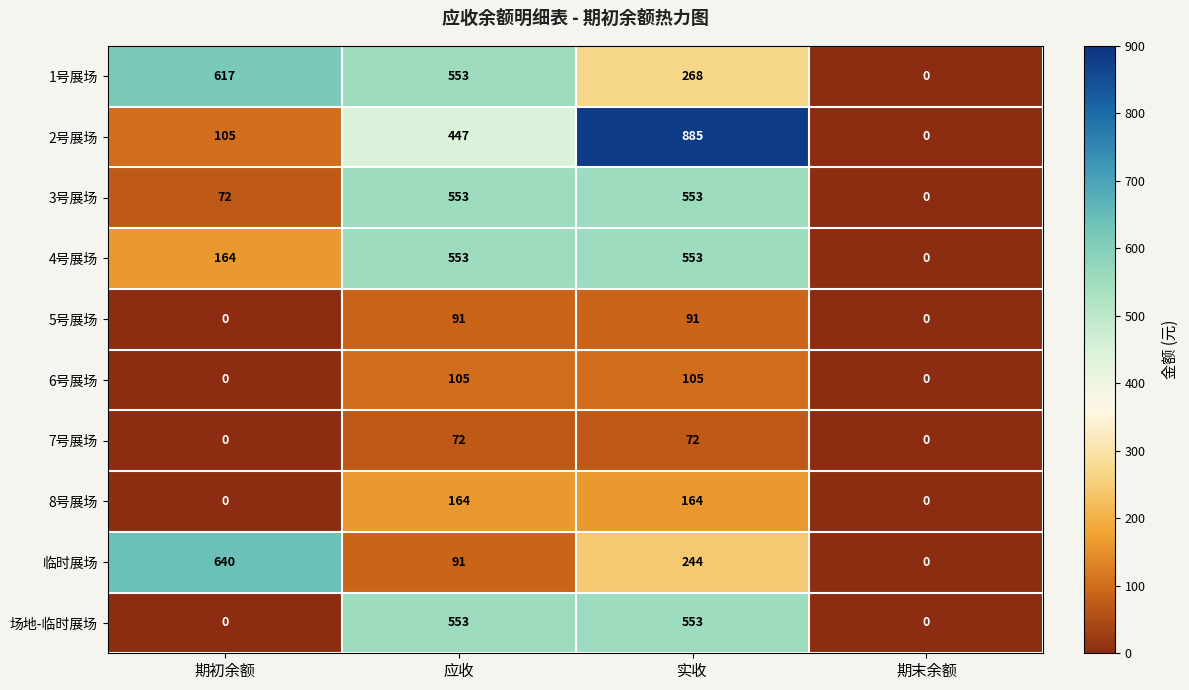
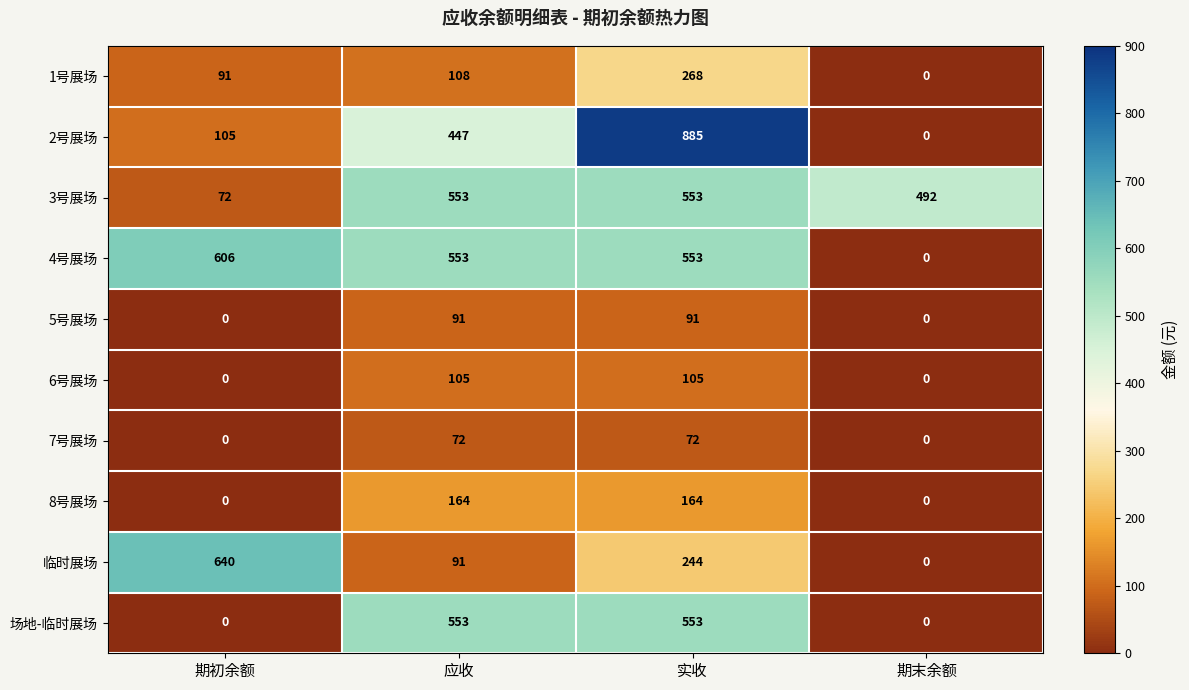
  {
    "1号展场": {
-     "期初余额": 617,
-     "应收": 553,
+     "期初余额": 91,
+     "应收": 108,
      "实收": 268,
      "期末余额": 0
    },
    "2号展场": {
      "期初余额": 105,
      "应收": 447,
      "实收": 885,
      "期末余额": 0
    },
    "3号展场": {
      "期初余额": 72,
      "应收": 553,
      "实收": 553,
-     "期末余额": 0
+     "期末余额": 492
    },
    "4号展场": {
-     "期初余额": 164,
+     "期初余额": 606,
      "应收": 553,
      "实收": 553,
      "期末余额": 0
    },
    "5号展场": {
      "期初余额": 0,
      "应收": 91,
      "实收": 91,
      "期末余额": 0
    },
    "6号展场": {
      "期初余额": 0,
      "应收": 105,
      "实收": 105,
      "期末余额": 0
    },
    "7号展场": {
      "期初余额": 0,
      "应收": 72,
      "实收": 72,
      "期末余额": 0
    },
    "8号展场": {
      "期初余额": 0,
      "应收": 164,
      "实收": 164,
      "期末余额": 0
    },
    "临时展场": {
      "期初余额": 640,
      "应收": 91,
      "实收": 244,
      "期末余额": 0
    },
    "场地-临时展场": {
      "期初余额": 0,
      "应收": 553,
      "实收": 553,
      "期末余额": 0
    }
  }
